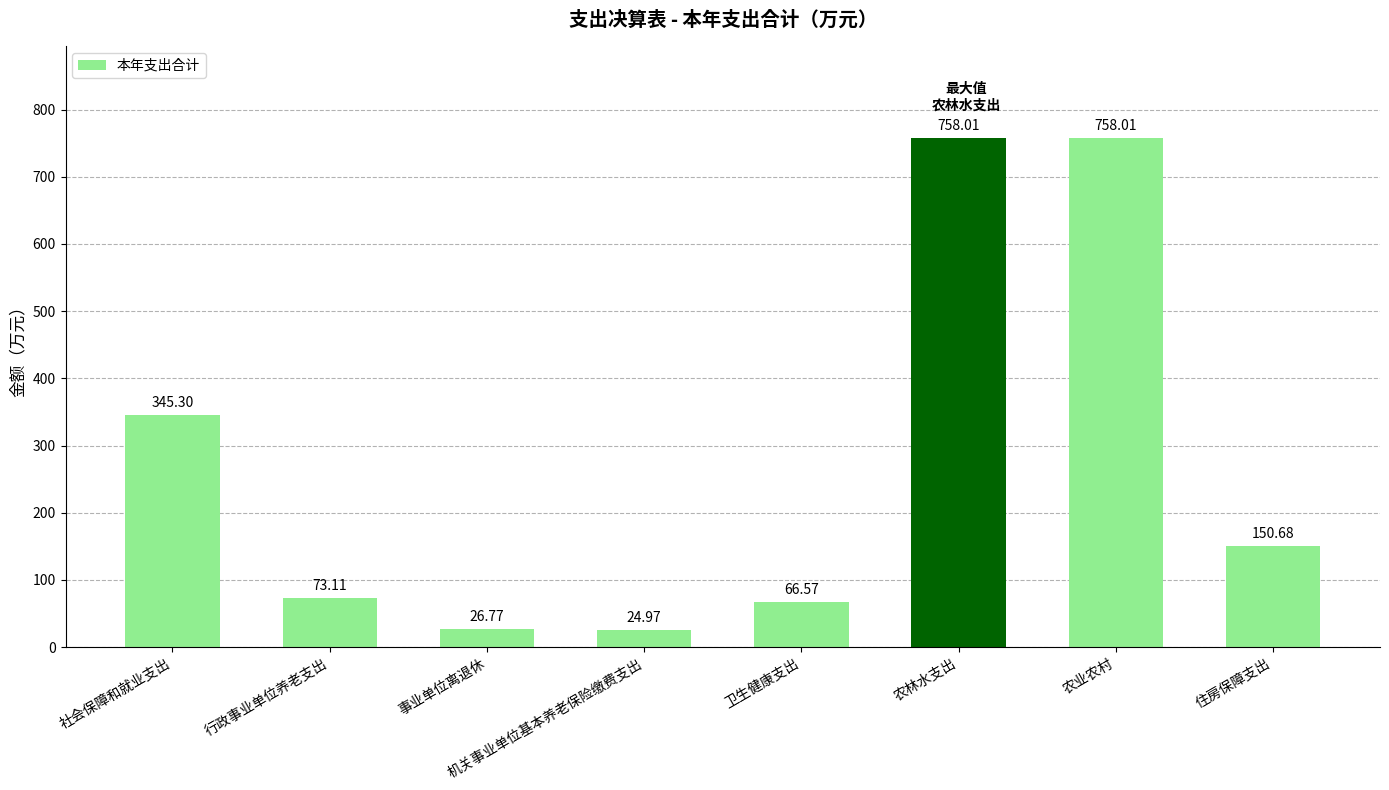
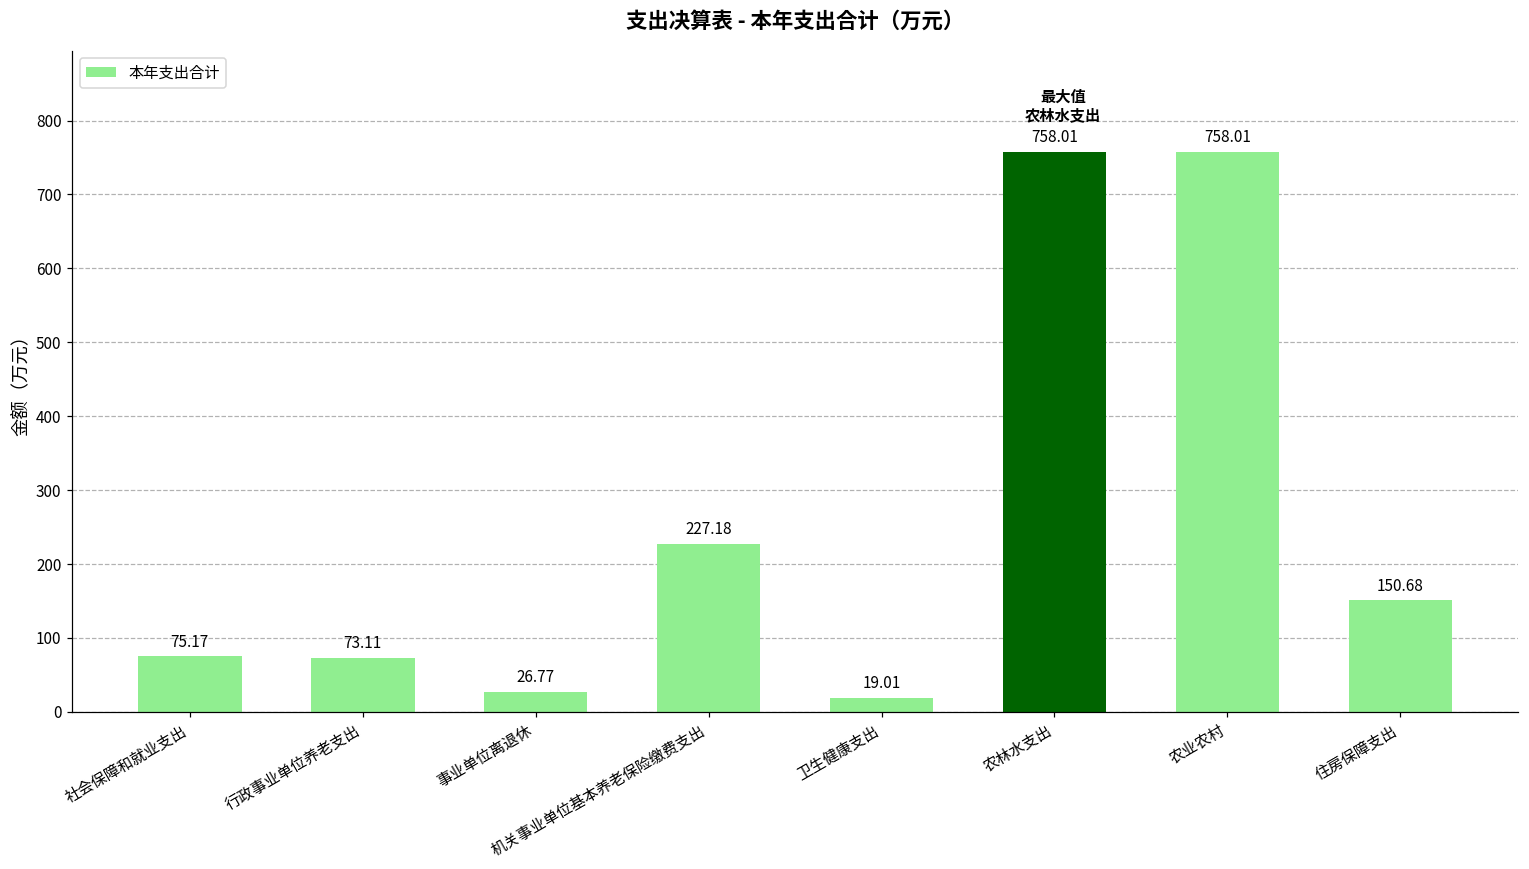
  {
-   "社会保障和就业支出": 345.30,
+   "社会保障和就业支出": 75.17,
    "行政事业单位养老支出": 73.11,
    "事业单位离退休": 26.77,
-   "机关事业单位基本养老保险缴费支出": 24.97,
-   "卫生健康支出": 66.57,
+   "机关事业单位基本养老保险缴费支出": 227.18,
+   "卫生健康支出": 19.01,
    "农林水支出": 758.01,
    "农业农村": 758.01,
    "住房保障支出": 150.68
  }
